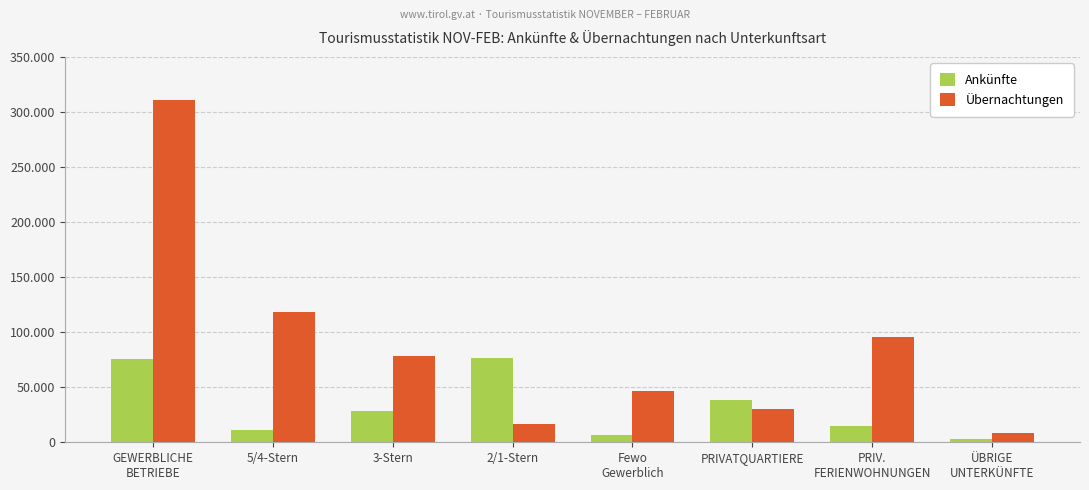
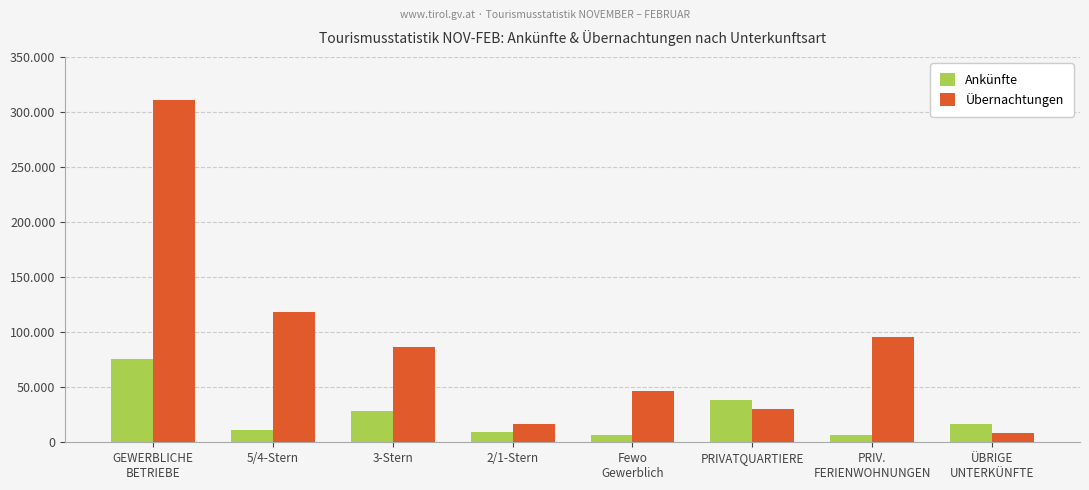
  {
    "Ankünfte": {
      "GEWERBLICHE BETRIEBE": 76,
      "5/4-Stern": 12,
      "3-Stern": 28,
-     "2/1-Stern": 77,
+     "2/1-Stern": 10,
      "Fewo Gewerblich": 7,
      "PRIVATQUARTIERE": 39,
-     "PRIV. FERIENWOHNUNGEN": 15,
-     "ÜBRIGE UNTERKÜNFTE": 3
+     "PRIV. FERIENWOHNUNGEN": 7,
+     "ÜBRIGE UNTERKÜNFTE": 16
    },
    "Übernachtungen": {
      "GEWERBLICHE BETRIEBE": 311,
      "5/4-Stern": 118,
-     "3-Stern": 79,
+     "3-Stern": 87,
      "2/1-Stern": 17,
      "Fewo Gewerblich": 46,
      "PRIVATQUARTIERE": 31,
      "PRIV. FERIENWOHNUNGEN": 95,
      "ÜBRIGE UNTERKÜNFTE": 9
    }
  }
